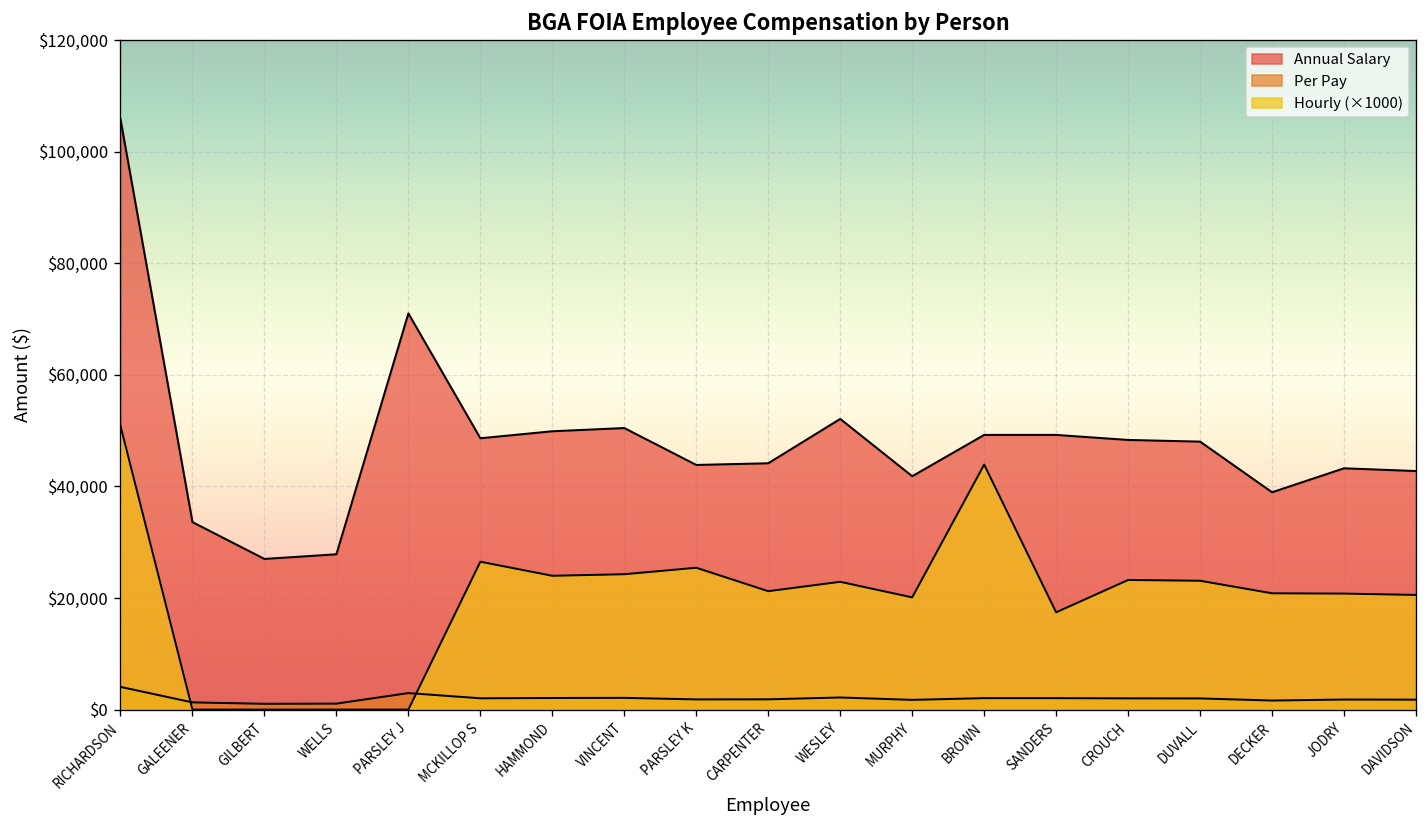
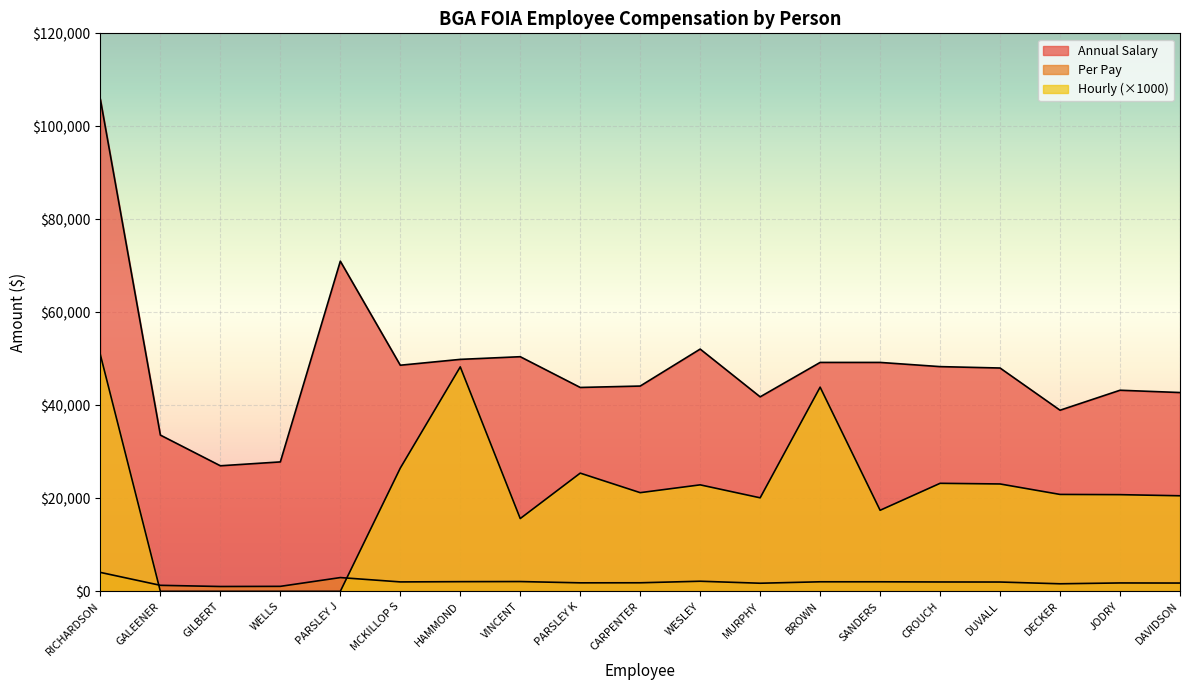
  {
    "Hourly (×1000)": {
      "RICHARDSON": "$51,000",
      "GALEENER": "$0",
      "GILBERT": "$0",
      "WELLS": "$0",
      "PARSLEY J": "$0",
      "MCKILLOP S": "$27,000",
-     "HAMMOND": "$24,000",
-     "VINCENT": "$24,000",
+     "HAMMOND": "$48,000",
+     "VINCENT": "$16,000",
      "PARSLEY K": "$25,000",
      "CARPENTER": "$21,000",
      "WESLEY": "$23,000",
      "MURPHY": "$20,000",
      "BROWN": "$44,000",
      "SANDERS": "$17,000",
      "CROUCH": "$23,000",
      "DUVALL": "$23,000",
      "DECKER": "$21,000",
      "JODRY": "$21,000",
      "DAVIDSON": "$21,000"
    }
  }
